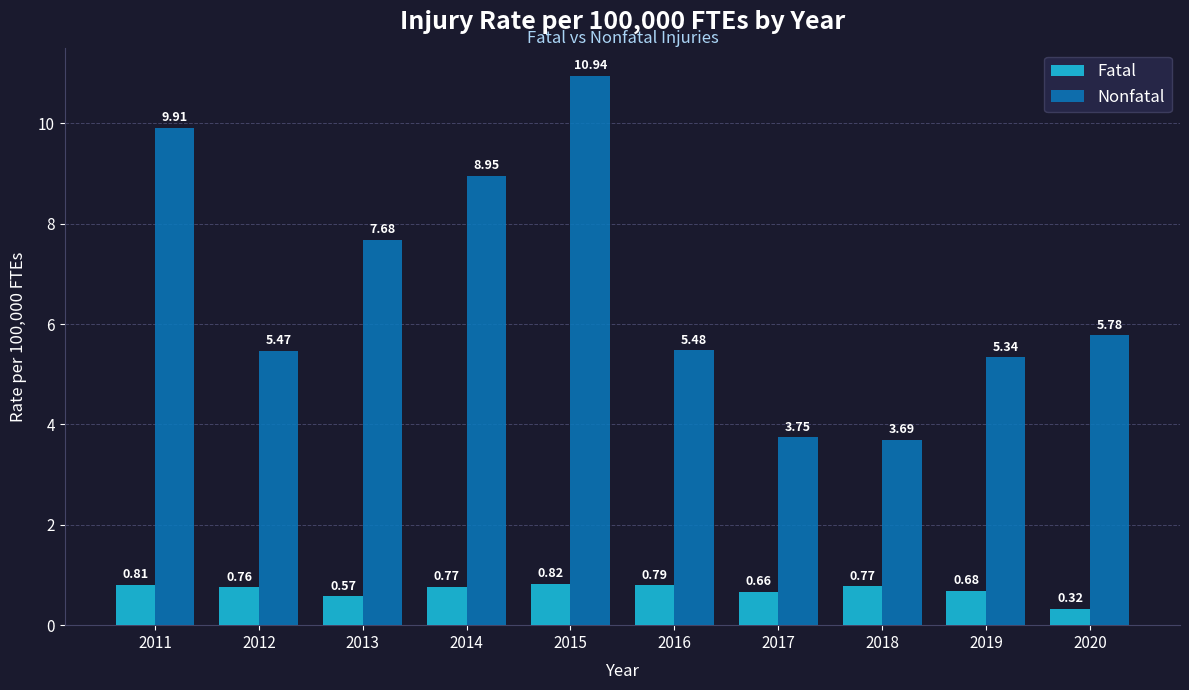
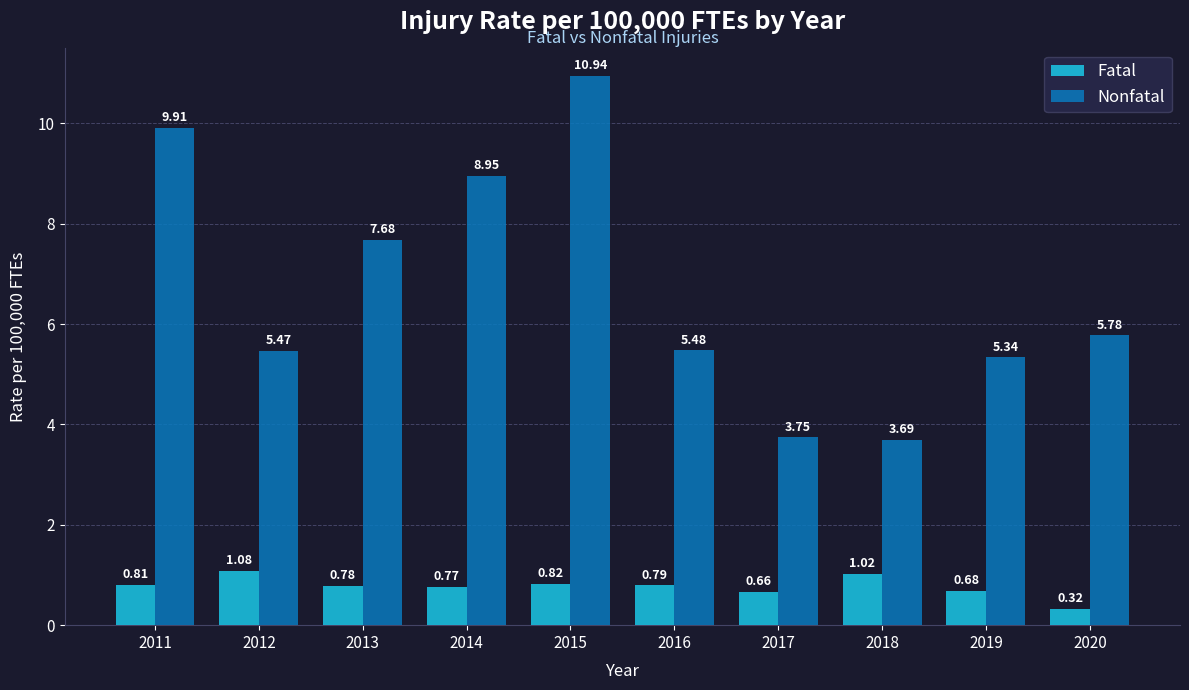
  {
    "Fatal": {
      "2011": 0.81,
-     "2012": 0.76,
-     "2013": 0.57,
+     "2012": 1.08,
+     "2013": 0.78,
      "2014": 0.77,
      "2015": 0.82,
      "2016": 0.79,
      "2017": 0.66,
-     "2018": 0.77,
+     "2018": 1.02,
      "2019": 0.68,
      "2020": 0.32
    },
    "Nonfatal": {
      "2011": 9.91,
      "2012": 5.47,
      "2013": 7.68,
      "2014": 8.95,
      "2015": 10.94,
      "2016": 5.48,
      "2017": 3.75,
      "2018": 3.69,
      "2019": 5.34,
      "2020": 5.78
    }
  }
